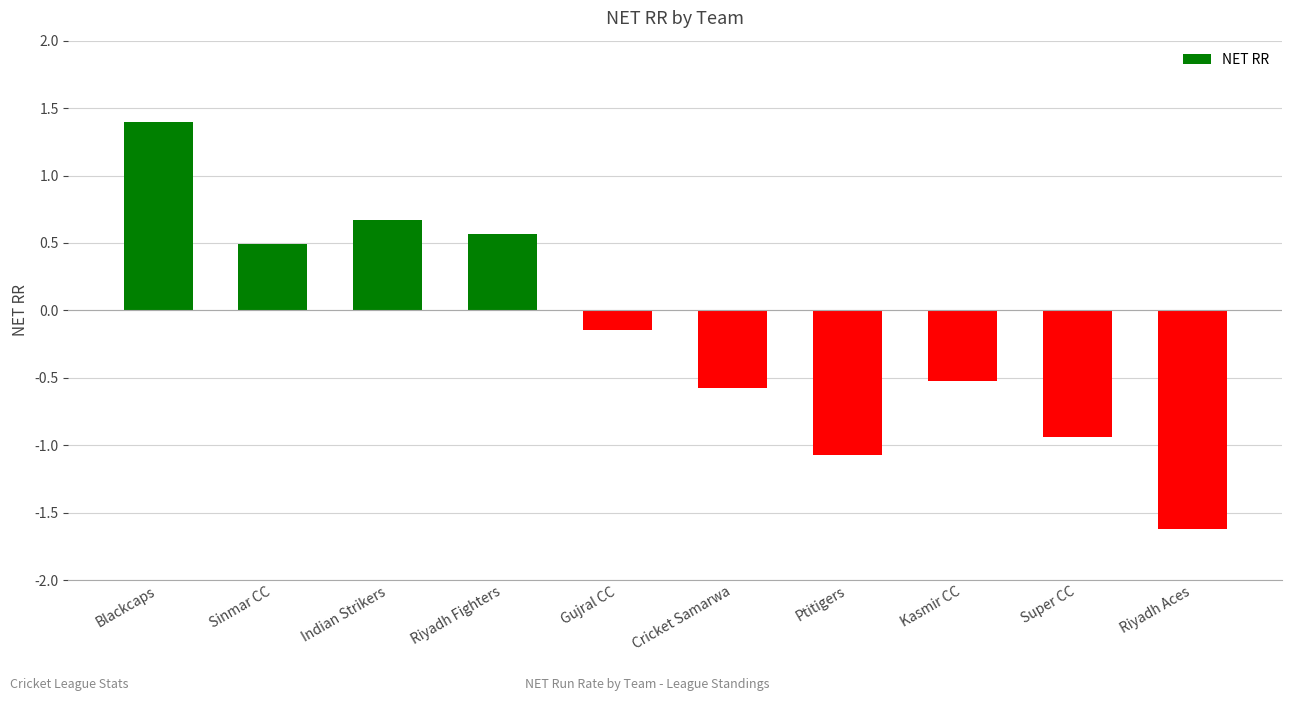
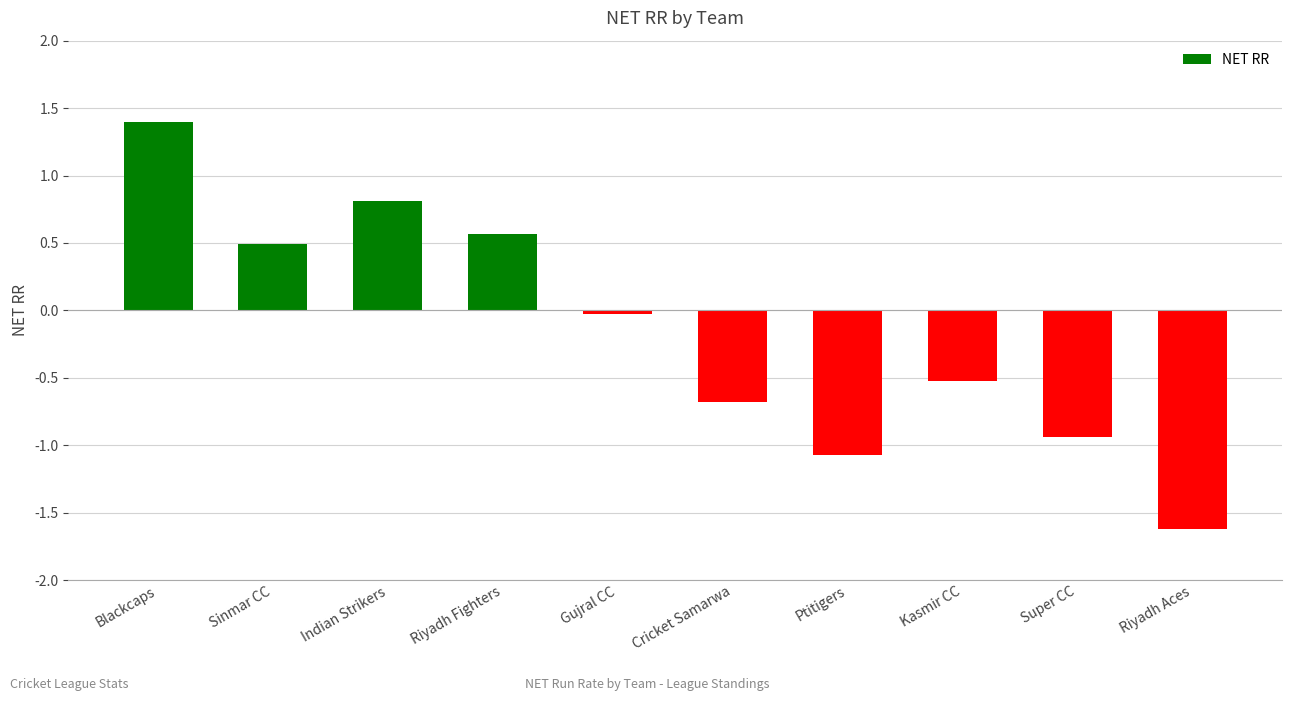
  {
    "Blackcaps": 1.40,
    "Sinmar CC": 0.49,
-   "Indian Strikers": 0.67,
+   "Indian Strikers": 0.81,
    "Riyadh Fighters": 0.56,
-   "Gujral CC": -0.14,
-   "Cricket Samarwa": -0.58,
+   "Gujral CC": -0.03,
+   "Cricket Samarwa": -0.68,
    "Ptitigers": -1.07,
    "Kasmir CC": -0.52,
    "Super CC": -0.94,
    "Riyadh Aces": -1.62
  }
